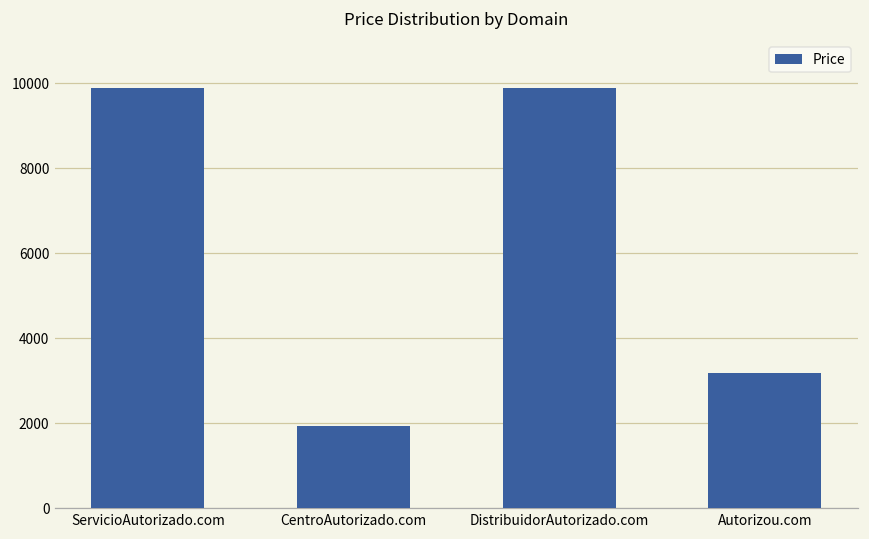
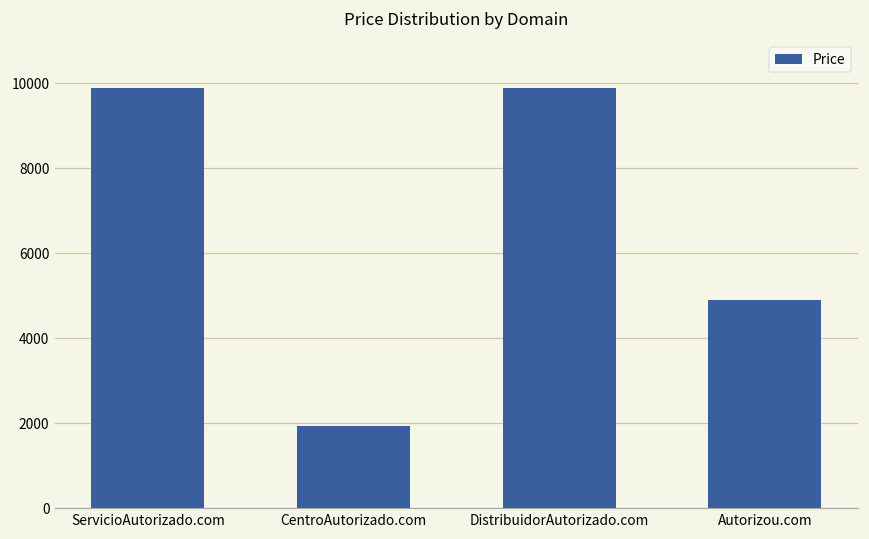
  {
    "ServicioAutorizado.com": 9900,
    "CentroAutorizado.com": 1900,
    "DistribuidorAutorizado.com": 9900,
-   "Autorizou.com": 3200
+   "Autorizou.com": 4900
  }
